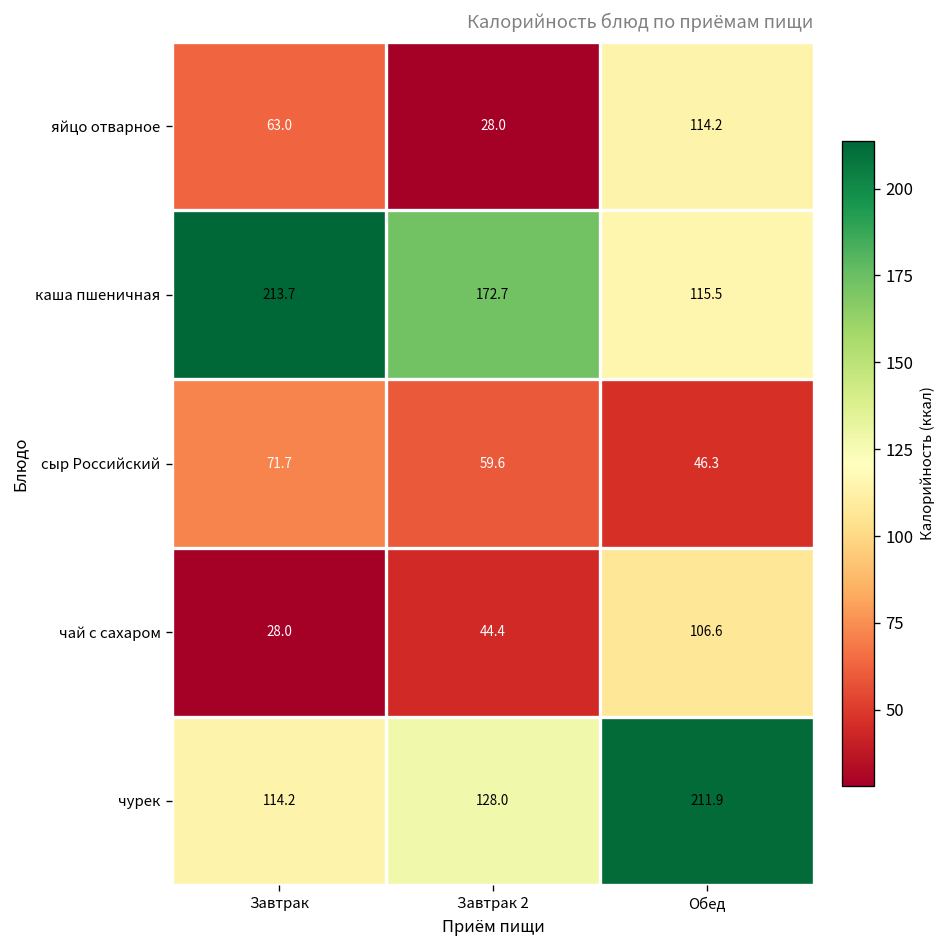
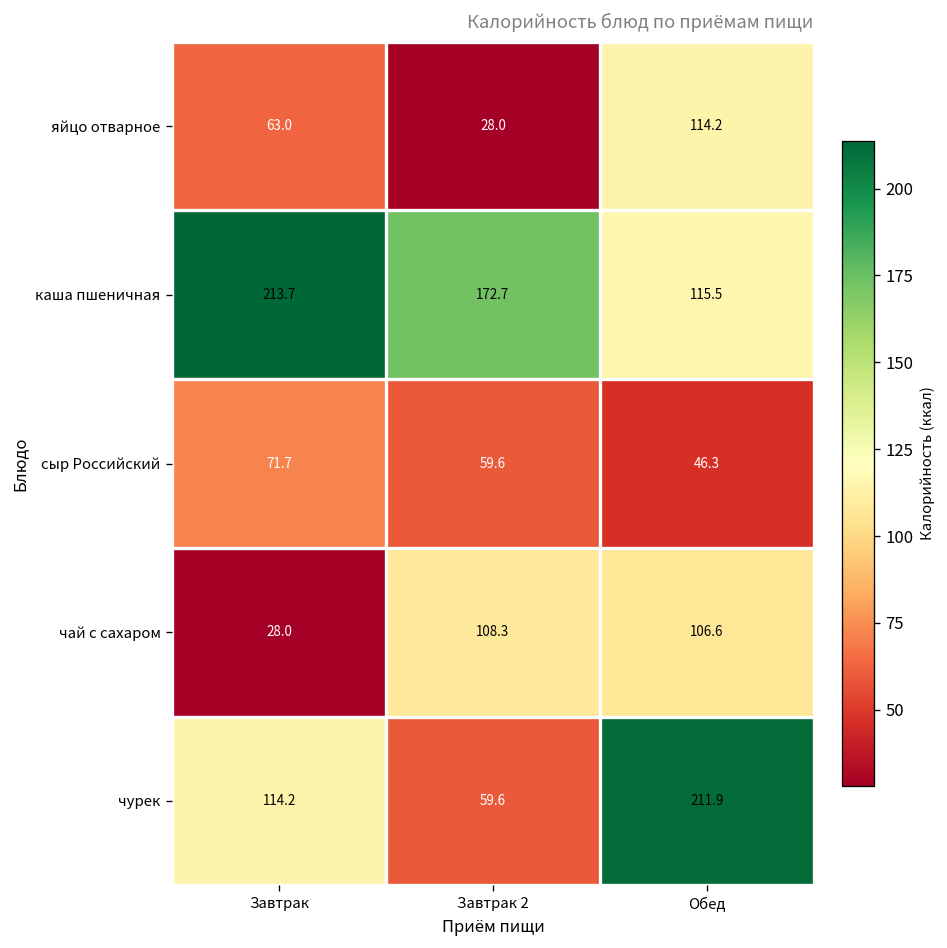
  {
    "яйцо отварное": {
      "Завтрак": 63.0,
      "Завтрак 2": 28.0,
      "Обед": 114.2
    },
    "каша пшеничная": {
      "Завтрак": 213.7,
      "Завтрак 2": 172.7,
      "Обед": 115.5
    },
    "сыр Российский": {
      "Завтрак": 71.7,
      "Завтрак 2": 59.6,
      "Обед": 46.3
    },
    "чай с сахаром": {
      "Завтрак": 28.0,
-     "Завтрак 2": 44.4,
+     "Завтрак 2": 108.3,
      "Обед": 106.6
    },
    "чурек": {
      "Завтрак": 114.2,
-     "Завтрак 2": 128.0,
+     "Завтрак 2": 59.6,
      "Обед": 211.9
    }
  }
